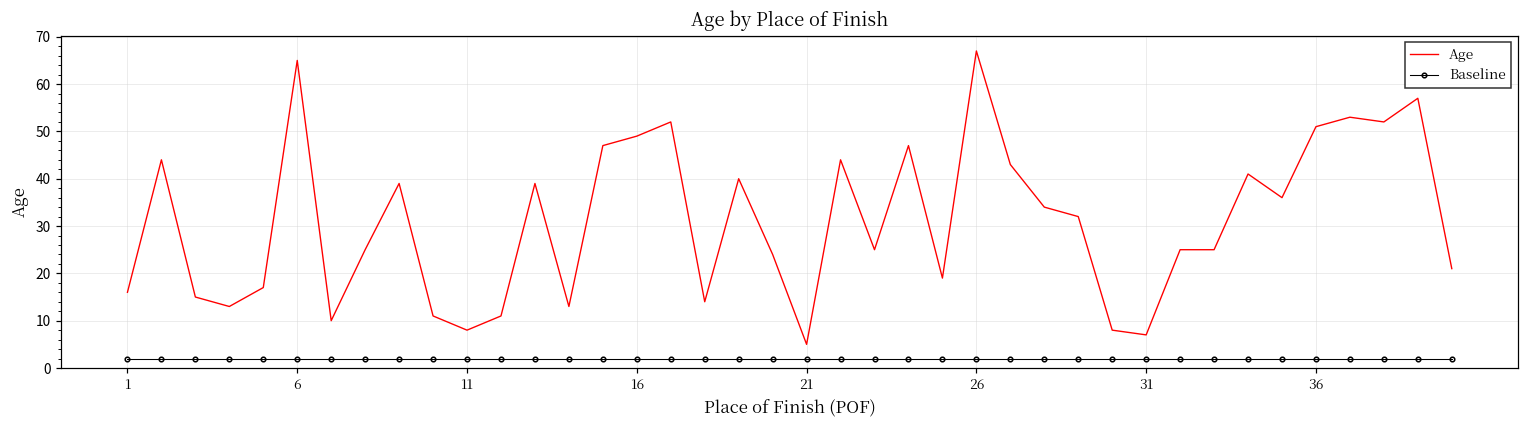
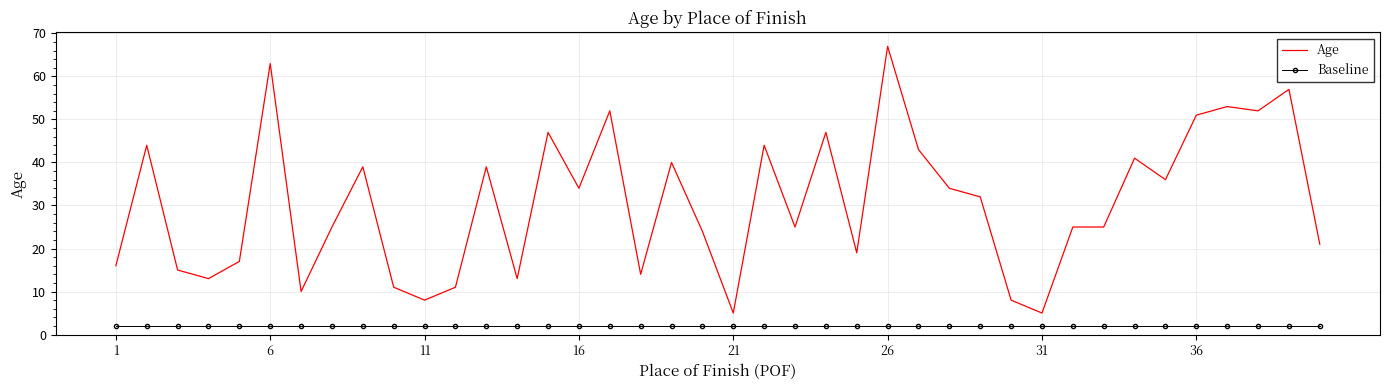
  {
    "Age": {
      "1": 16,
-     "6": 65,
+     "6": 63,
      "11": 8,
-     "16": 49,
+     "16": 34,
      "21": 5,
      "26": 67,
-     "31": 7,
+     "31": 5,
      "36": 51
    },
    "Baseline": {
      "1": 2,
      "6": 2,
      "11": 2,
      "16": 2,
      "21": 2,
      "26": 2,
      "31": 2,
      "36": 2
    }
  }
